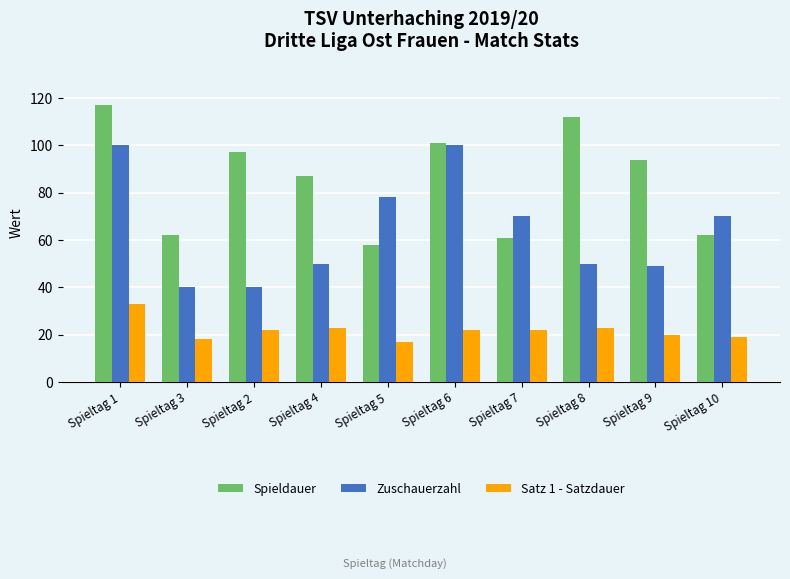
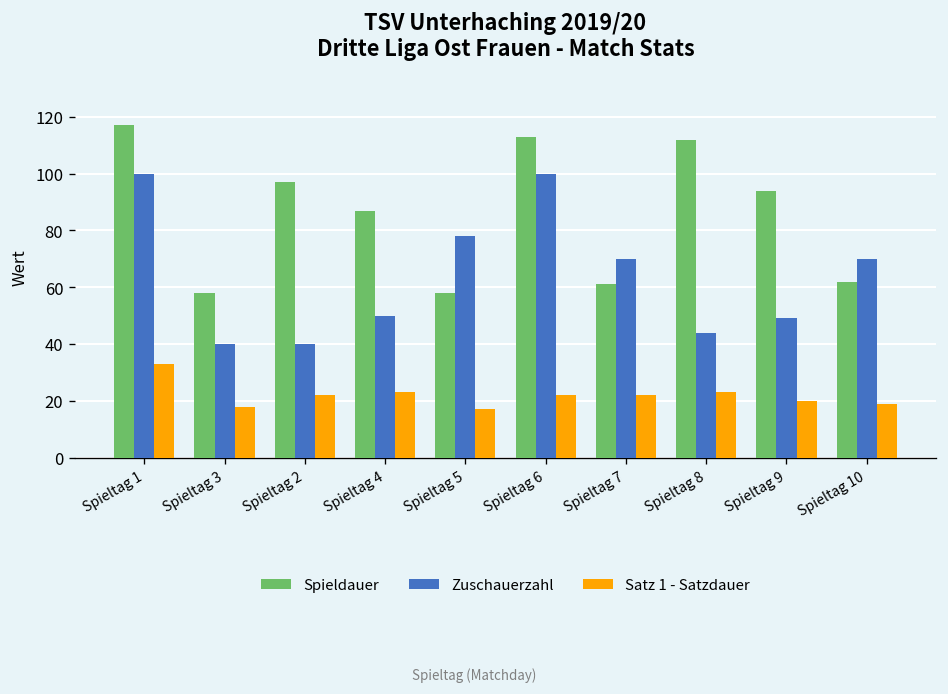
  {
    "Spieldauer": {
      "Spieltag 1": 117,
-     "Spieltag 3": 62,
+     "Spieltag 3": 58,
      "Spieltag 2": 97,
      "Spieltag 4": 87,
      "Spieltag 5": 58,
-     "Spieltag 6": 101,
+     "Spieltag 6": 113,
      "Spieltag 7": 61,
      "Spieltag 8": 112,
      "Spieltag 9": 94,
      "Spieltag 10": 62
    },
    "Zuschauerzahl": {
      "Spieltag 1": 100,
      "Spieltag 3": 40,
      "Spieltag 2": 40,
      "Spieltag 4": 50,
      "Spieltag 5": 78,
      "Spieltag 6": 100,
      "Spieltag 7": 70,
-     "Spieltag 8": 50,
+     "Spieltag 8": 44,
      "Spieltag 9": 49,
      "Spieltag 10": 70
    },
    "Satz 1 - Satzdauer": {
      "Spieltag 1": 33,
      "Spieltag 3": 18,
      "Spieltag 2": 22,
      "Spieltag 4": 23,
      "Spieltag 5": 17,
      "Spieltag 6": 22,
      "Spieltag 7": 22,
      "Spieltag 8": 23,
      "Spieltag 9": 20,
      "Spieltag 10": 19
    }
  }
